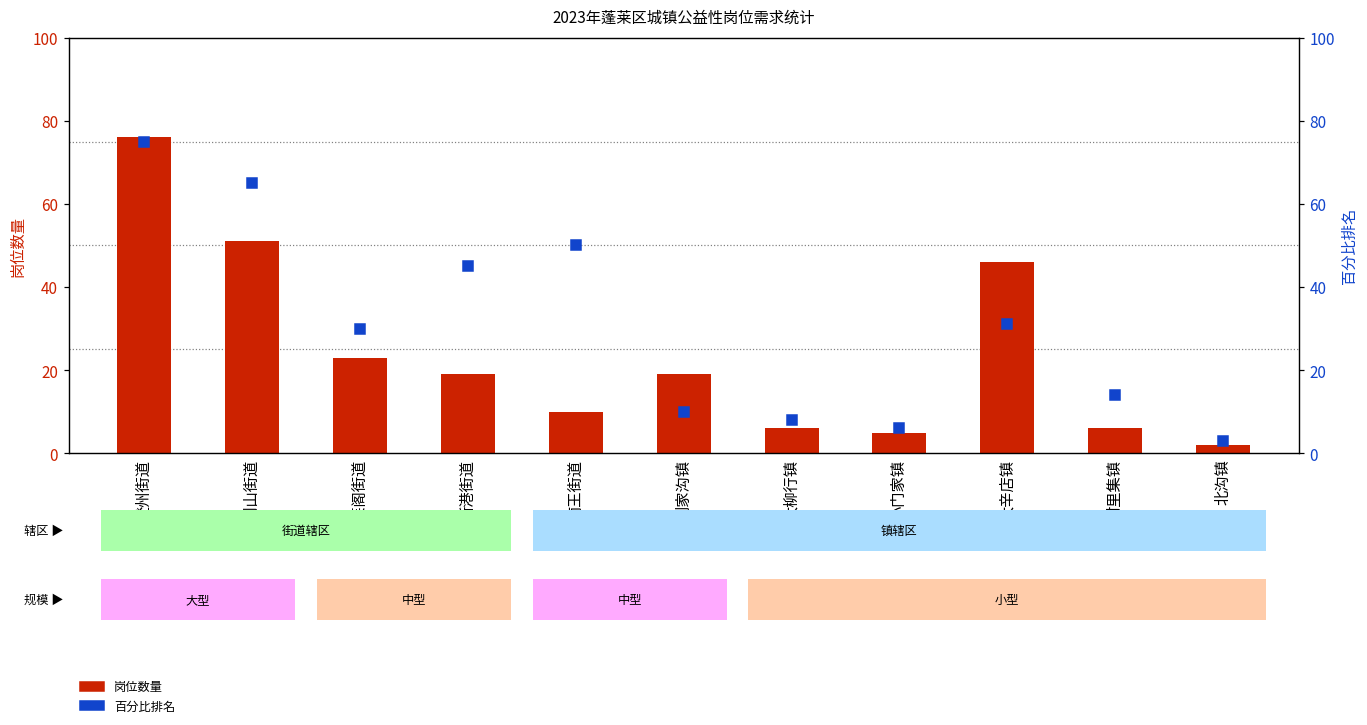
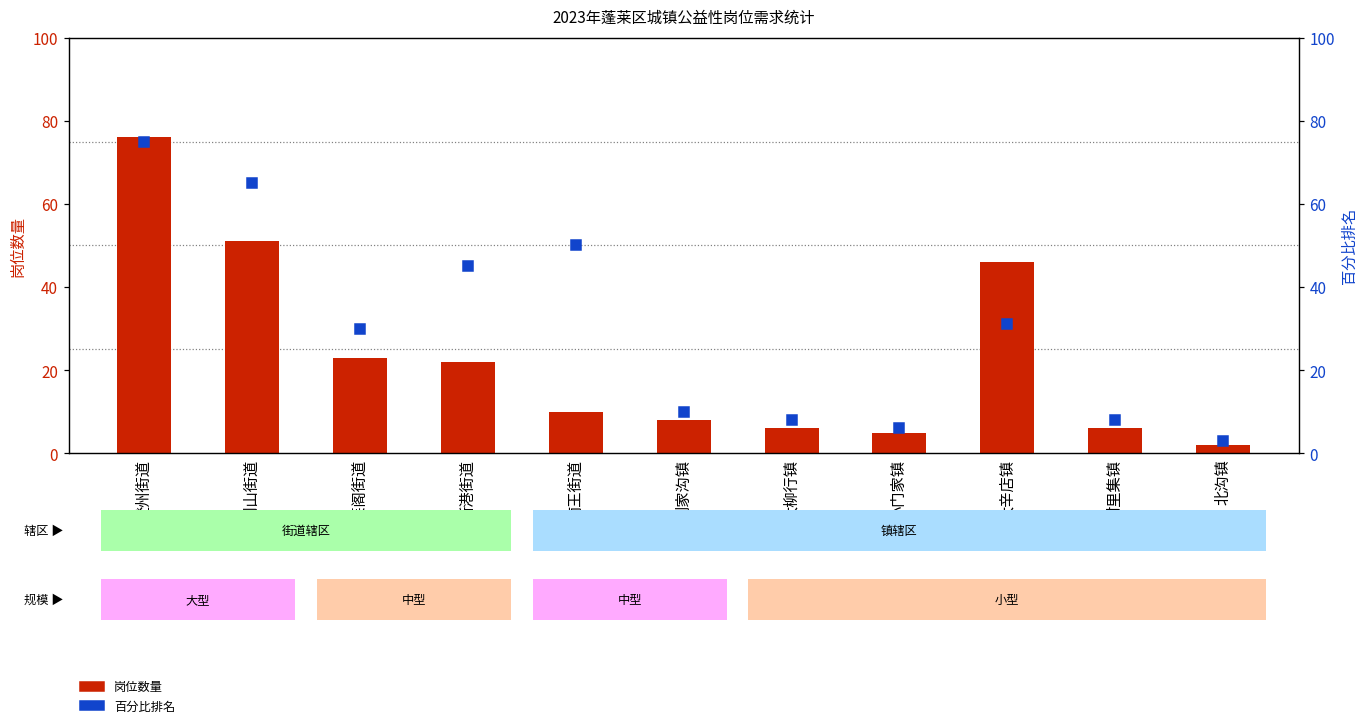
  {
    "岗位数量": {
      "登州街道": 76,
-     "新港街道": 19,
+     "新港街道": 22,
      "南王街道": 10,
-     "刘家沟镇": 19,
+     "刘家沟镇": 8,
      "大柳行镇": 6,
      "小门家镇": 5,
      "大辛店镇": 46,
      "村里集镇": 6,
      "北沟镇": 2
    },
    "百分比排名": {
      "登州街道": 75,
      "新港街道": 45,
      "南王街道": 50,
      "刘家沟镇": 10,
      "大柳行镇": 8,
      "小门家镇": 6,
      "大辛店镇": 31,
-     "村里集镇": 14,
+     "村里集镇": 8,
      "北沟镇": 3
    }
  }
